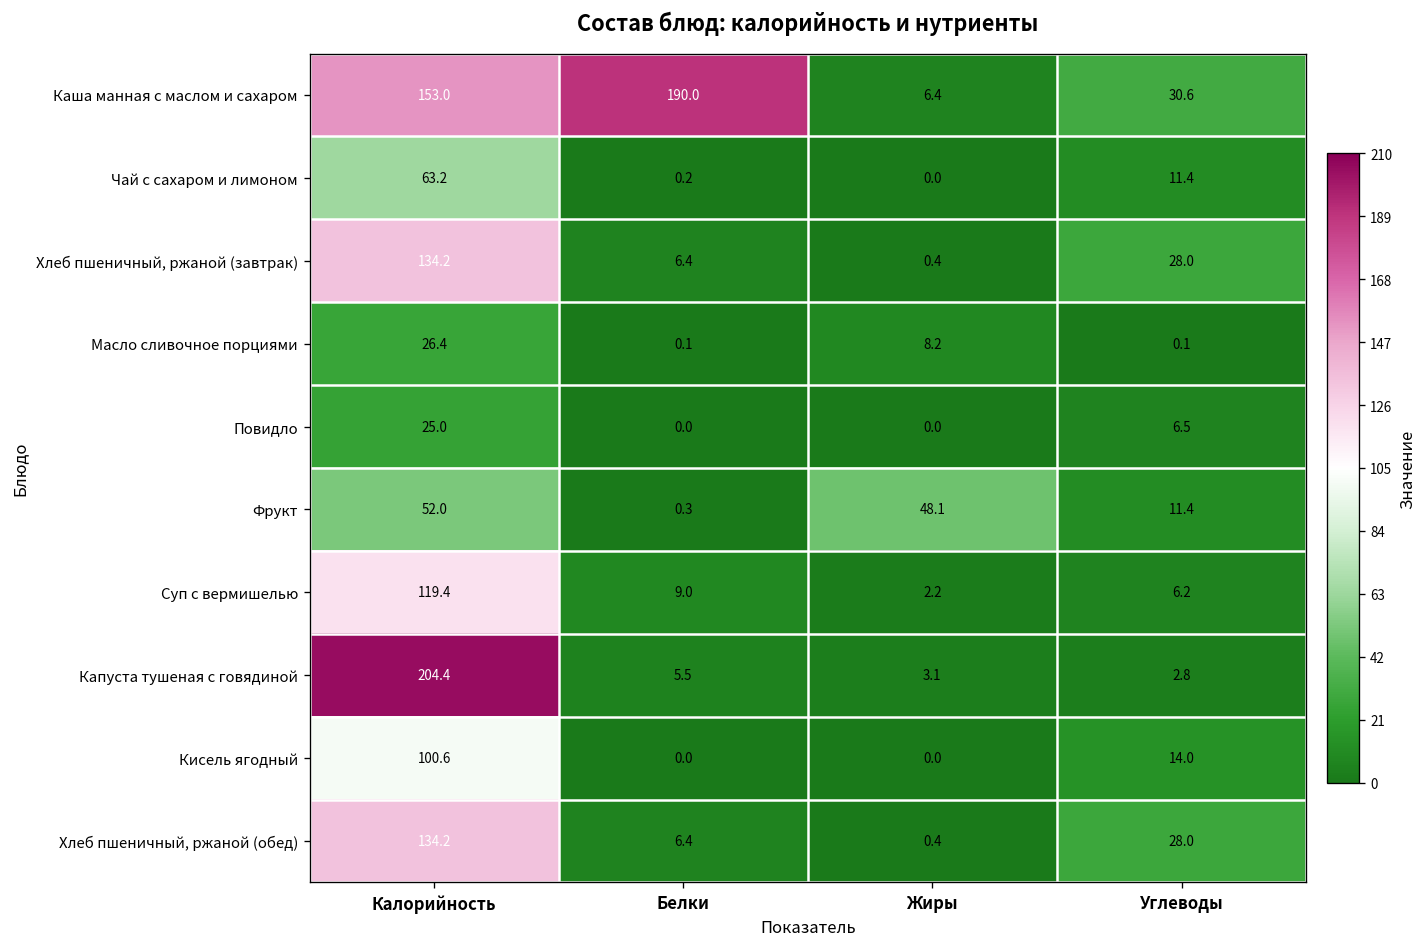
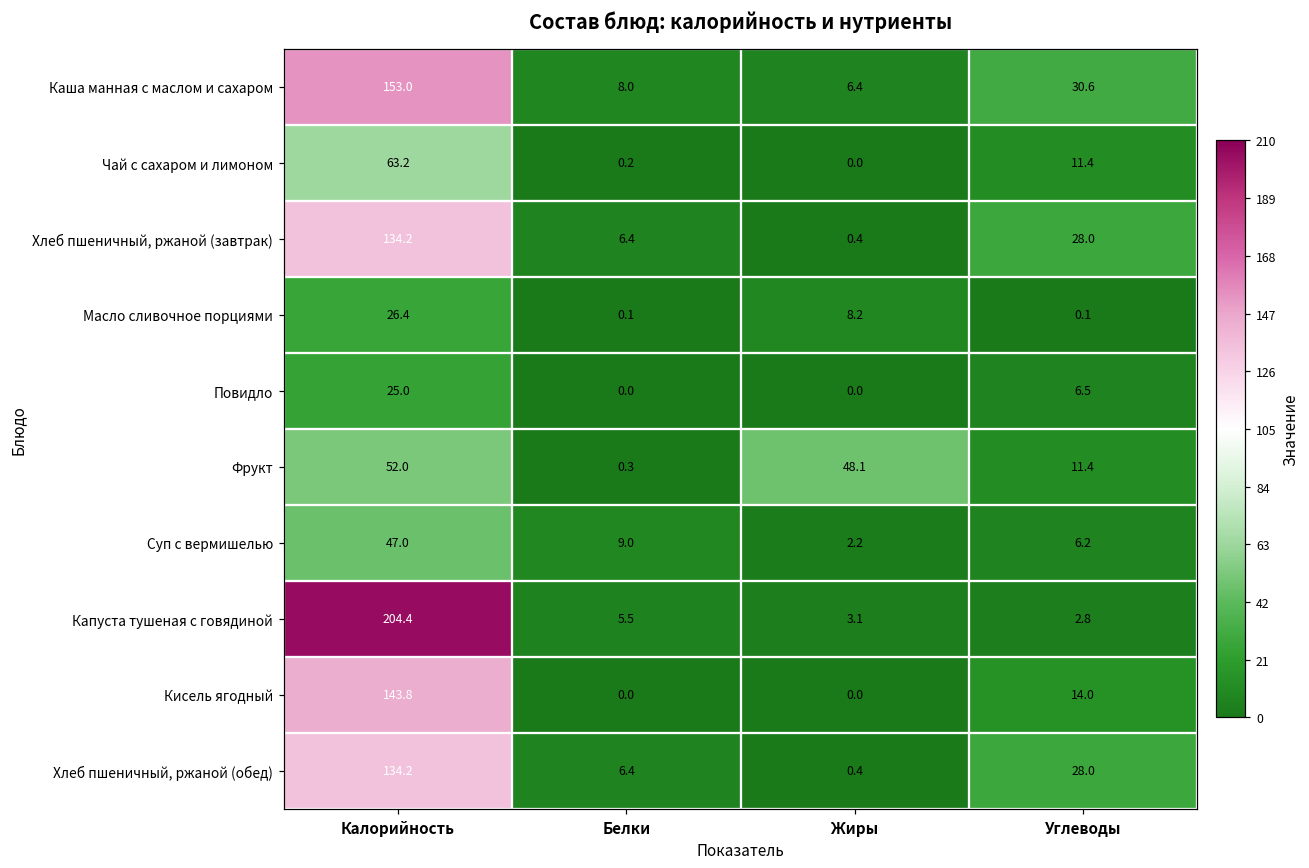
  {
    "Каша манная с маслом и сахаром": {
      "Калорийность": 153.0,
-     "Белки": 190.0,
+     "Белки": 8.0,
      "Жиры": 6.4,
      "Углеводы": 30.6
    },
    "Чай с сахаром и лимоном": {
      "Калорийность": 63.2,
      "Белки": 0.2,
      "Жиры": 0.0,
      "Углеводы": 11.4
    },
    "Хлеб пшеничный, ржаной (завтрак)": {
      "Калорийность": 134.2,
      "Белки": 6.4,
      "Жиры": 0.4,
      "Углеводы": 28.0
    },
    "Масло сливочное порциями": {
      "Калорийность": 26.4,
      "Белки": 0.1,
      "Жиры": 8.2,
      "Углеводы": 0.1
    },
    "Повидло": {
      "Калорийность": 25.0,
      "Белки": 0.0,
      "Жиры": 0.0,
      "Углеводы": 6.5
    },
    "Фрукт": {
      "Калорийность": 52.0,
      "Белки": 0.3,
      "Жиры": 48.1,
      "Углеводы": 11.4
    },
    "Суп с вермишелью": {
-     "Калорийность": 119.4,
+     "Калорийность": 47.0,
      "Белки": 9.0,
      "Жиры": 2.2,
      "Углеводы": 6.2
    },
    "Капуста тушеная с говядиной": {
      "Калорийность": 204.4,
      "Белки": 5.5,
      "Жиры": 3.1,
      "Углеводы": 2.8
    },
    "Кисель ягодный": {
-     "Калорийность": 100.6,
+     "Калорийность": 143.8,
      "Белки": 0.0,
      "Жиры": 0.0,
      "Углеводы": 14.0
    },
    "Хлеб пшеничный, ржаной (обед)": {
      "Калорийность": 134.2,
      "Белки": 6.4,
      "Жиры": 0.4,
      "Углеводы": 28.0
    }
  }
